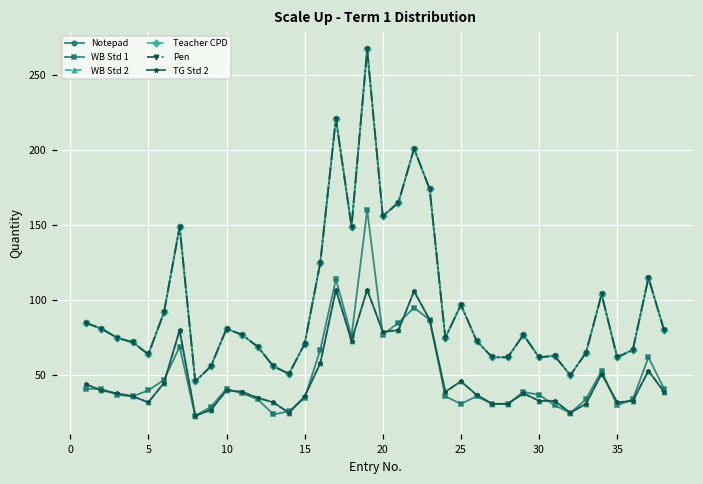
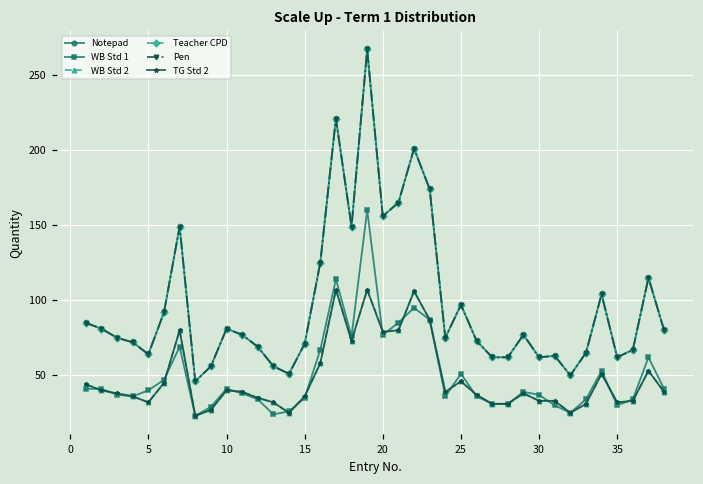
  {
    "WB Std 1": {
      "5": 40,
      "20": 77,
-     "25": 31,
+     "25": 51,
      "30": 37,
      "35": 30
    }
  }
